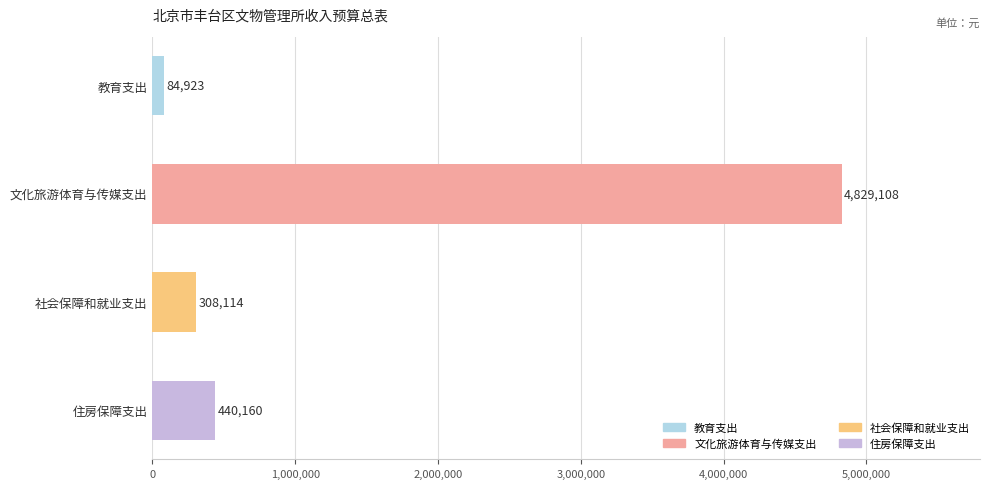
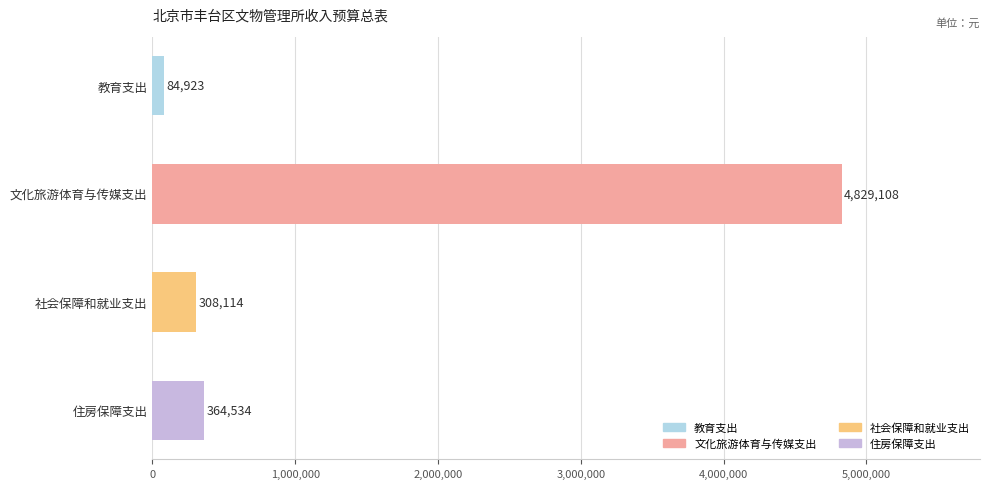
  {
    "教育支出": "84,923",
    "文化旅游体育与传媒支出": "4,829,108",
    "社会保障和就业支出": "308,114",
-   "住房保障支出": "440,160"
+   "住房保障支出": "364,534"
  }
